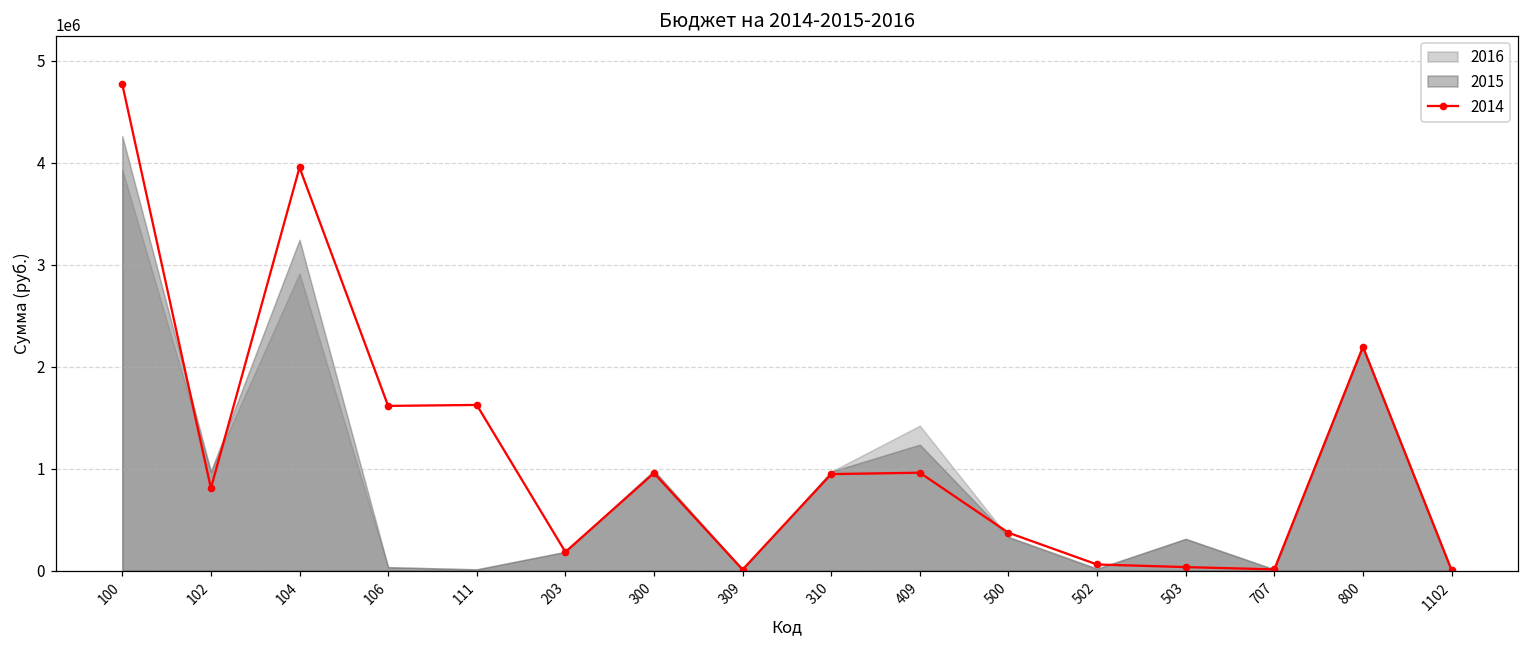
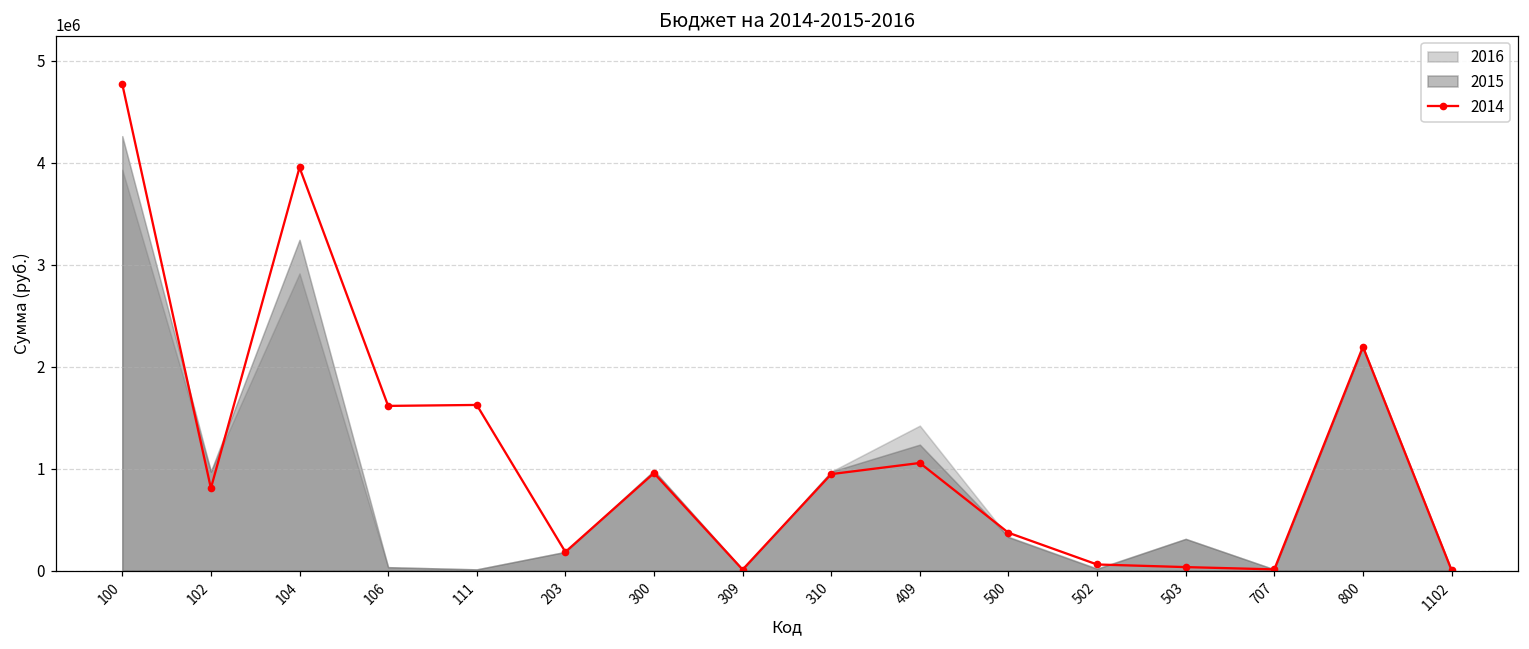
  {
    "2014": {
      "100": 4800000,
      "102": 800000,
      "104": 4000000,
      "106": 1600000,
      "111": 1600000,
-     "409": 1000000,
+     "409": 1100000,
      "500": 400000,
      "502": 100000,
      "503": 0
    }
  }
